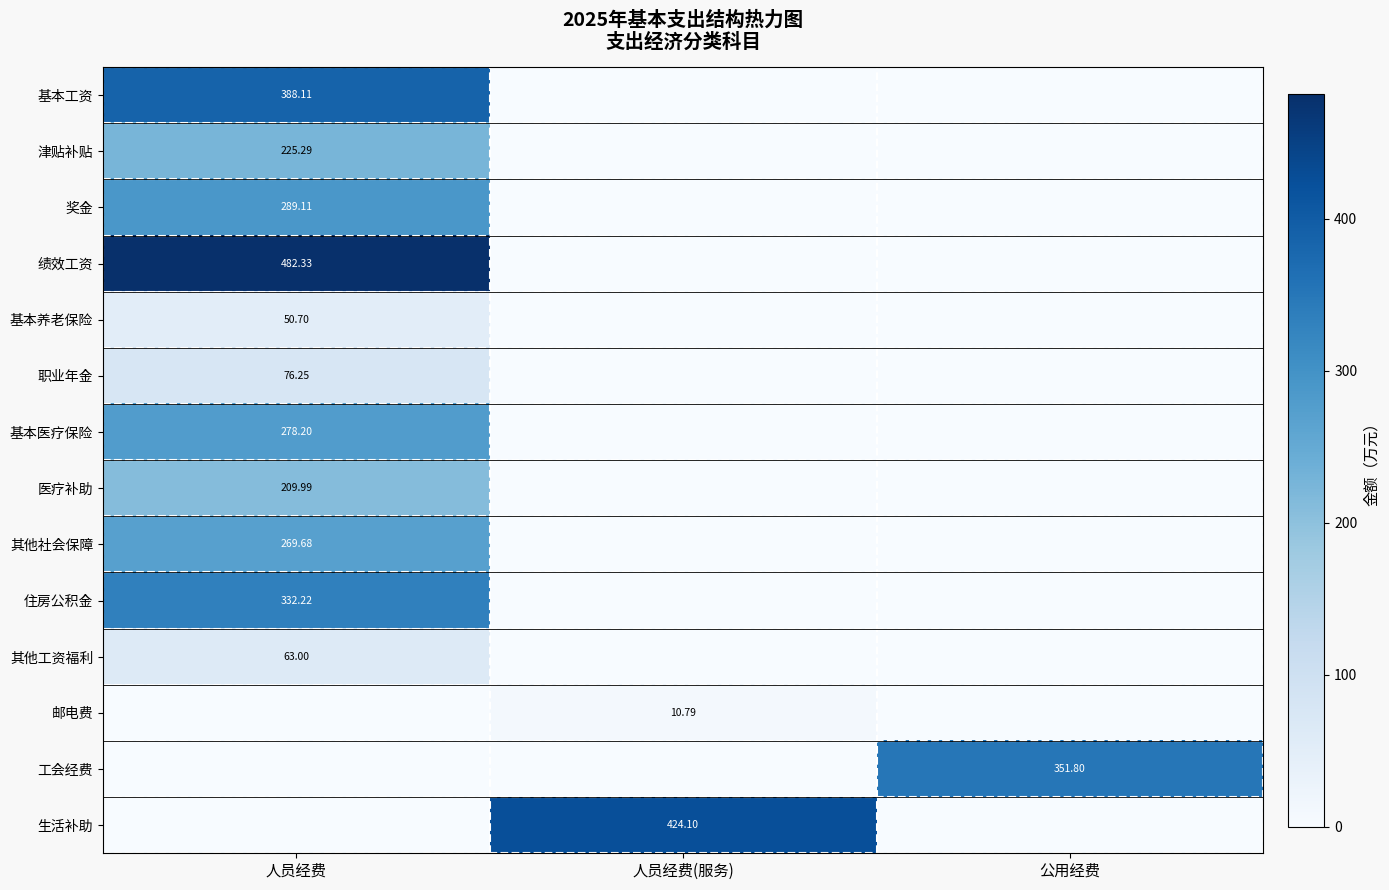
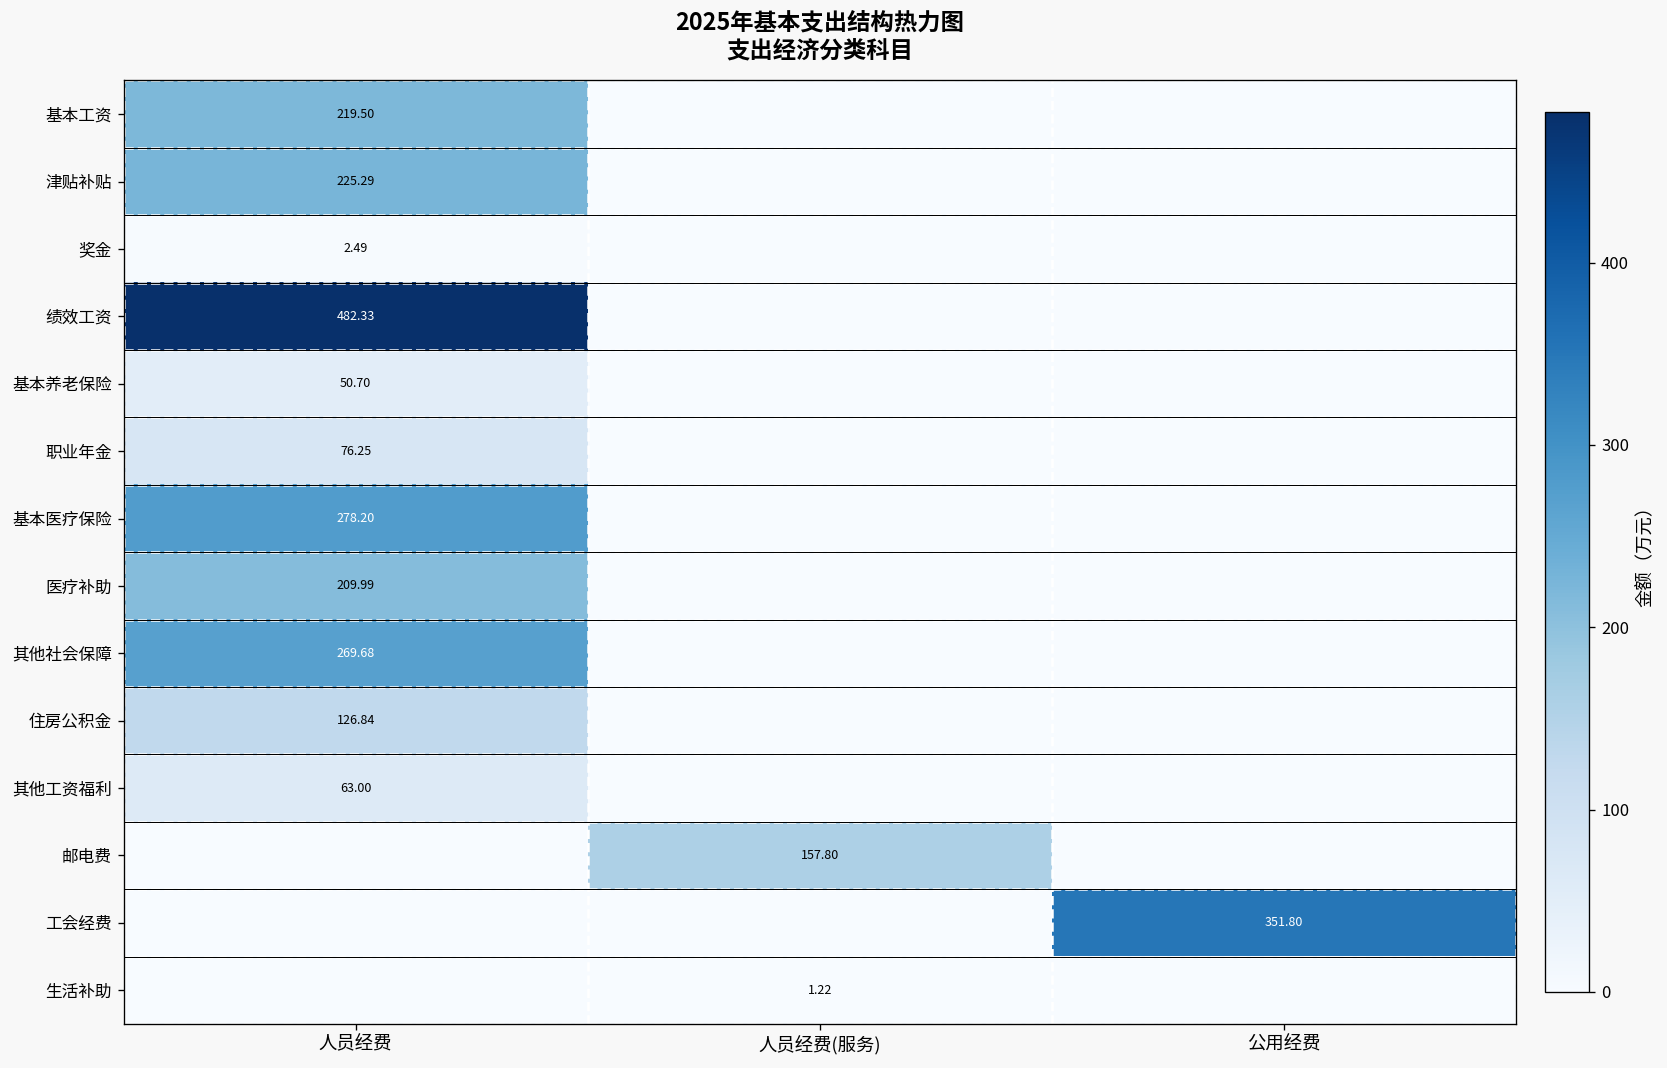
  {
    "基本工资": {
-     "人员经费": 388.11
+     "人员经费": 219.50
    },
    "津贴补贴": {
      "人员经费": 225.29
    },
    "奖金": {
-     "人员经费": 289.11
+     "人员经费": 2.49
    },
    "绩效工资": {
      "人员经费": 482.33
    },
    "基本养老保险": {
      "人员经费": 50.70
    },
    "职业年金": {
      "人员经费": 76.25
    },
    "基本医疗保险": {
      "人员经费": 278.20
    },
    "医疗补助": {
      "人员经费": 209.99
    },
    "其他社会保障": {
      "人员经费": 269.68
    },
    "住房公积金": {
-     "人员经费": 332.22
+     "人员经费": 126.84
    },
    "其他工资福利": {
      "人员经费": 63.00
    },
    "邮电费": {
-     "人员经费(服务)": 10.79
+     "人员经费(服务)": 157.80
    },
    "工会经费": {
      "公用经费": 351.80
    },
    "生活补助": {
-     "人员经费(服务)": 424.10
+     "人员经费(服务)": 1.22
    }
  }
